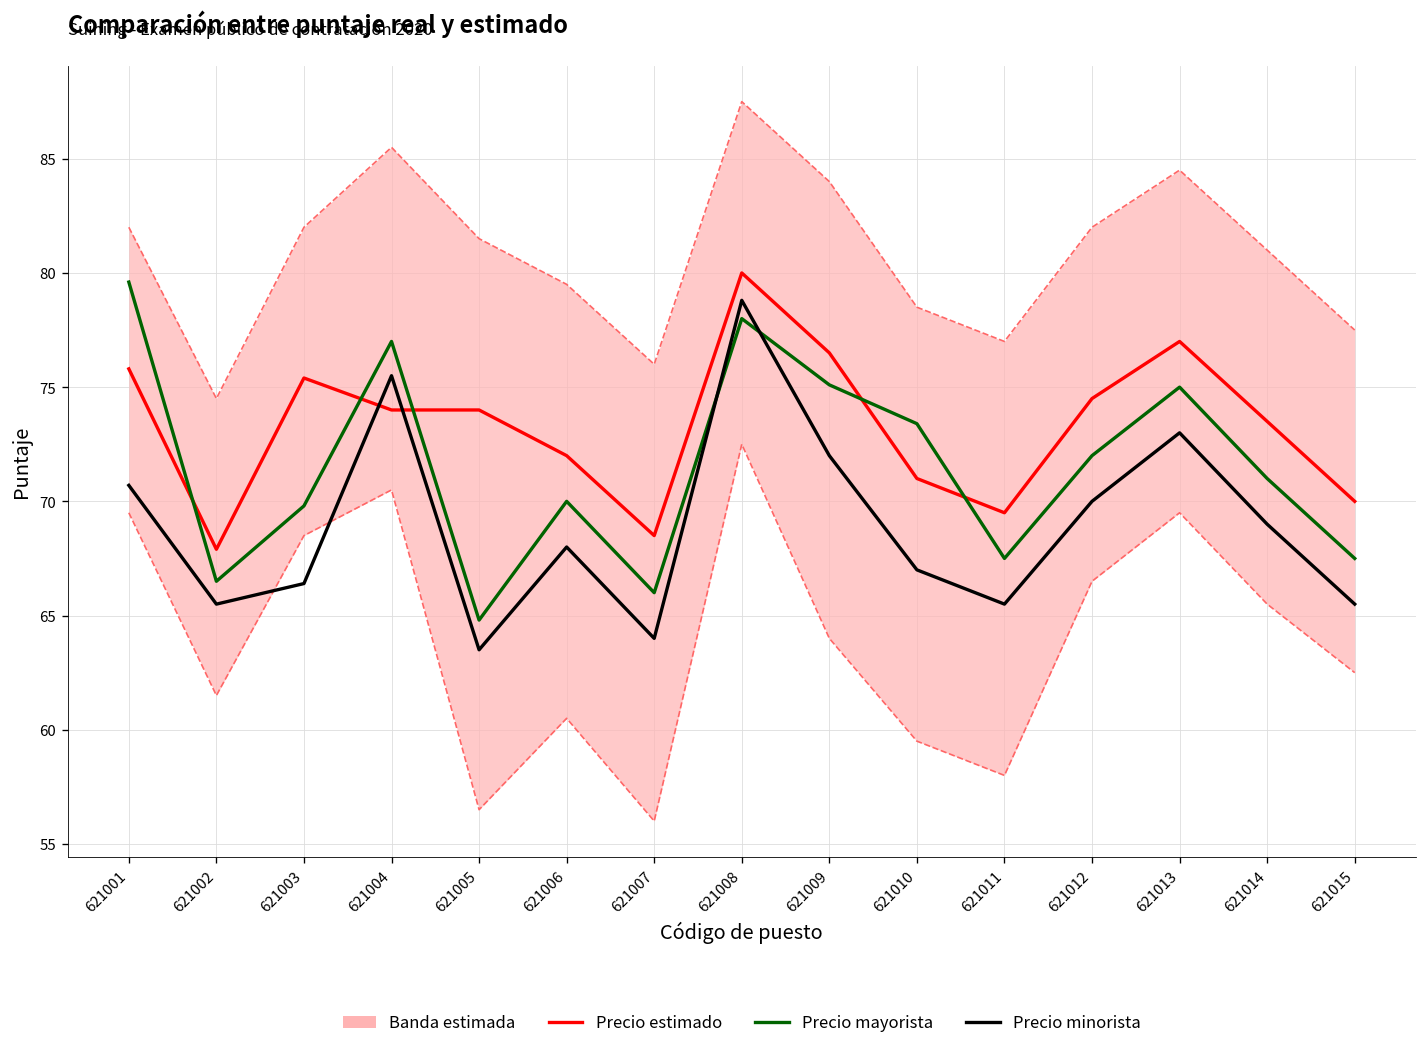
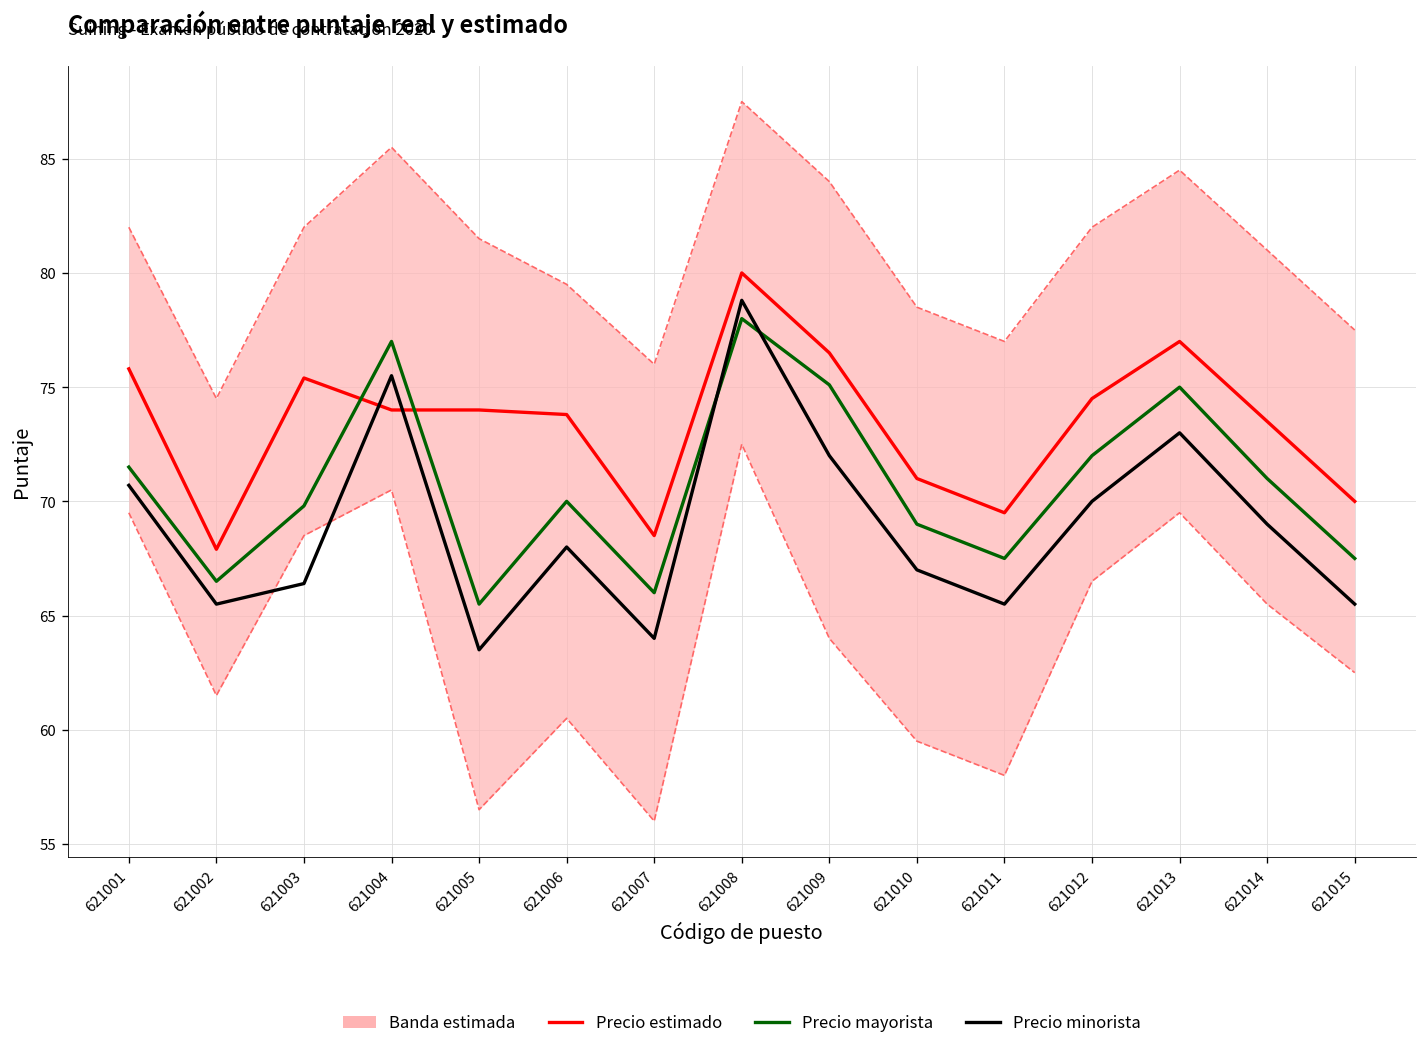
  {
    "Precio estimado": {
      "621001": 75.8,
      "621002": 67.9,
      "621003": 75.4,
      "621004": 74.0,
      "621005": 74.0,
-     "621006": 72.0,
+     "621006": 73.8,
      "621007": 68.5,
      "621008": 80.0,
      "621009": 76.5,
      "621010": 71.0,
      "621011": 69.5,
      "621012": 74.5,
      "621013": 77.0,
      "621014": 73.5,
      "621015": 70.0
    },
    "Precio mayorista": {
-     "621001": 79.6,
+     "621001": 71.5,
      "621002": 66.5,
      "621003": 69.8,
      "621004": 77.0,
-     "621005": 64.8,
+     "621005": 65.5,
      "621006": 70.0,
      "621007": 66.0,
      "621008": 78.0,
      "621009": 75.1,
-     "621010": 73.4,
+     "621010": 69.0,
      "621011": 67.5,
      "621012": 72.0,
      "621013": 75.0,
      "621014": 71.0,
      "621015": 67.5
    },
    "Precio minorista": {
      "621001": 70.7,
      "621002": 65.5,
      "621003": 66.4,
      "621004": 75.5,
      "621005": 63.5,
      "621006": 68.0,
      "621007": 64.0,
      "621008": 78.8,
      "621009": 72.0,
      "621010": 67.0,
      "621011": 65.5,
      "621012": 70.0,
      "621013": 73.0,
      "621014": 69.0,
      "621015": 65.5
    }
  }
